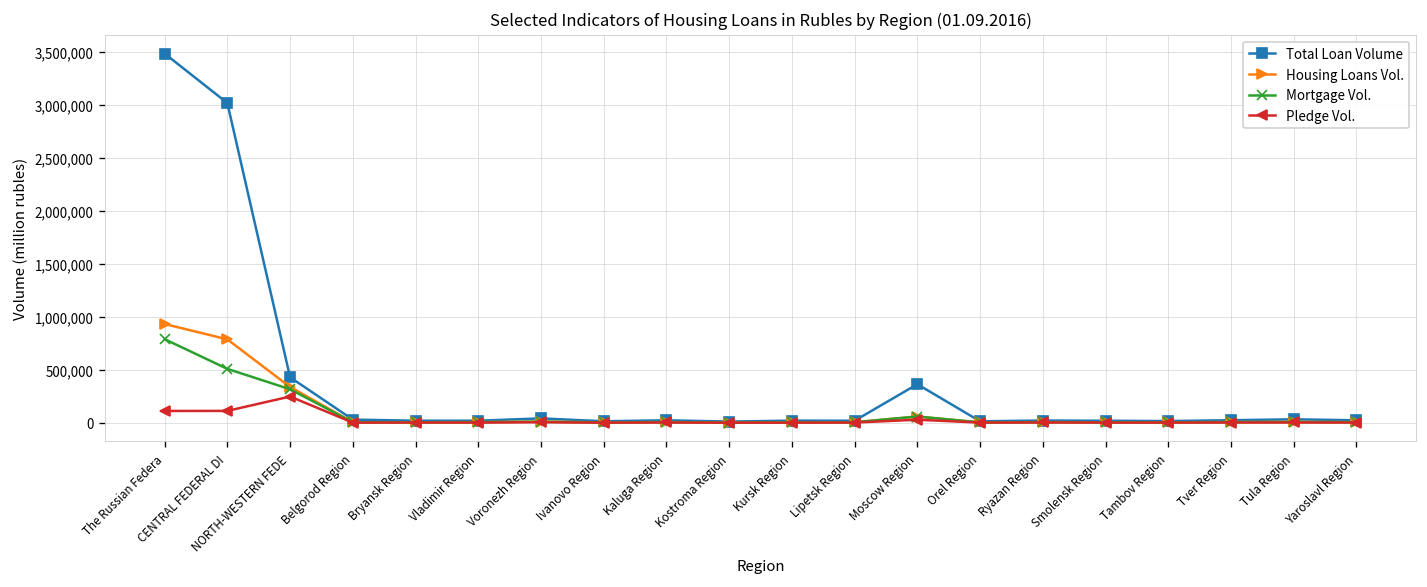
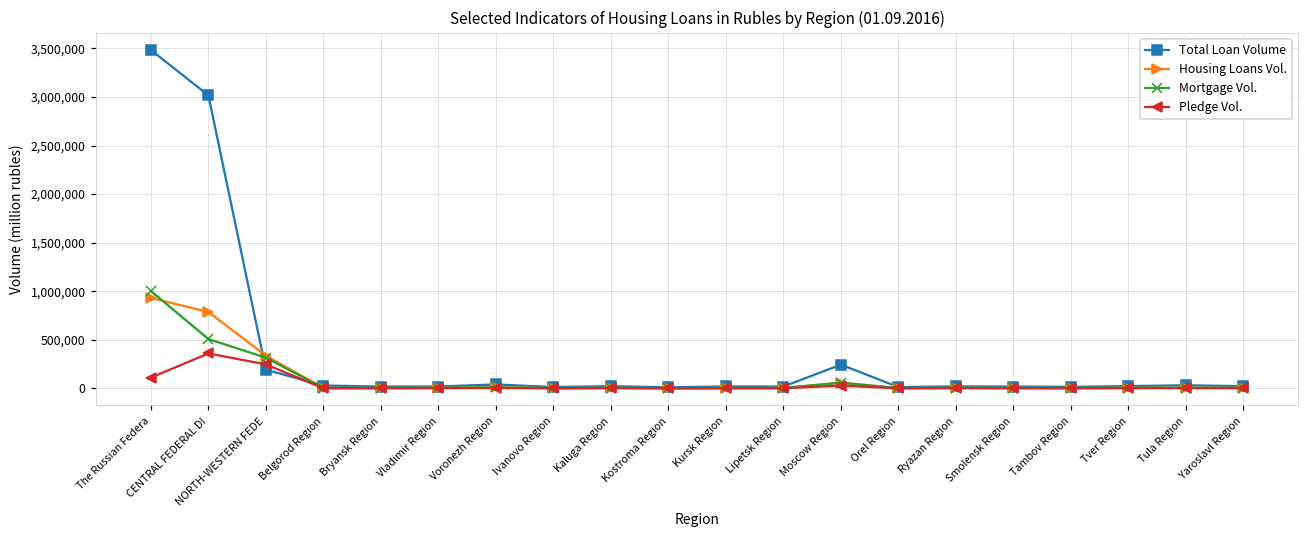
  {
    "Total Loan Volume": {
      "The Russian Federa": "3,500,000",
      "CENTRAL FEDERAL DI": "3,000,000",
-     "NORTH-WESTERN FEDE": "400,000",
+     "NORTH-WESTERN FEDE": "200,000",
      "Voronezh Region": "0",
-     "Moscow Region": "400,000"
+     "Moscow Region": "200,000"
    },
    "Housing Loans Vol.": {
      "The Russian Federa": "900,000",
      "CENTRAL FEDERAL DI": "800,000"
    },
    "Mortgage Vol.": {
-     "The Russian Federa": "800,000",
+     "The Russian Federa": "1,000,000",
      "CENTRAL FEDERAL DI": "500,000"
    },
    "Pledge Vol.": {
      "The Russian Federa": "100,000",
-     "CENTRAL FEDERAL DI": "100,000",
+     "CENTRAL FEDERAL DI": "400,000",
      "NORTH-WESTERN FEDE": "200,000",
      "Moscow Region": "0"
    }
  }
